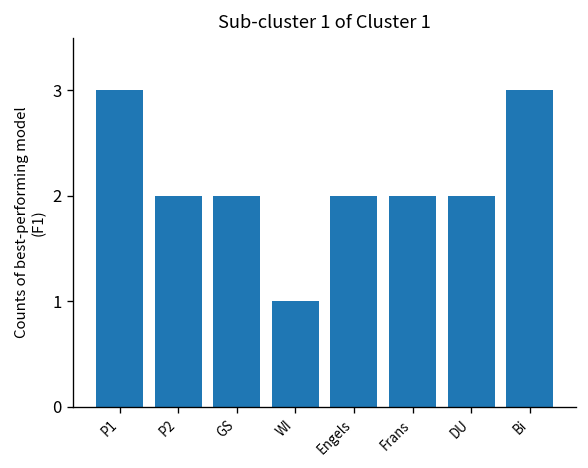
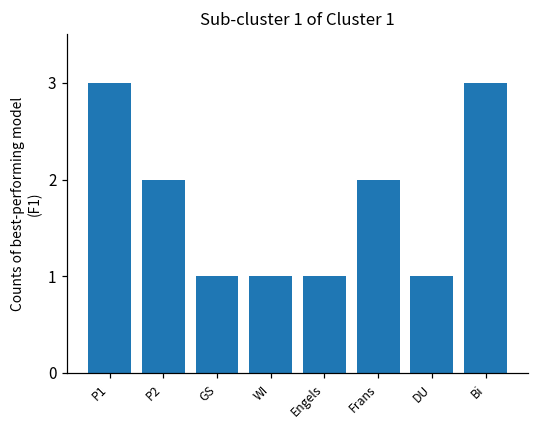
  {
    "P1": 3,
    "P2": 2,
-   "GS": 2,
+   "GS": 1,
    "WI": 1,
-   "Engels": 2,
+   "Engels": 1,
    "Frans": 2,
-   "DU": 2,
+   "DU": 1,
    "Bi": 3
  }
